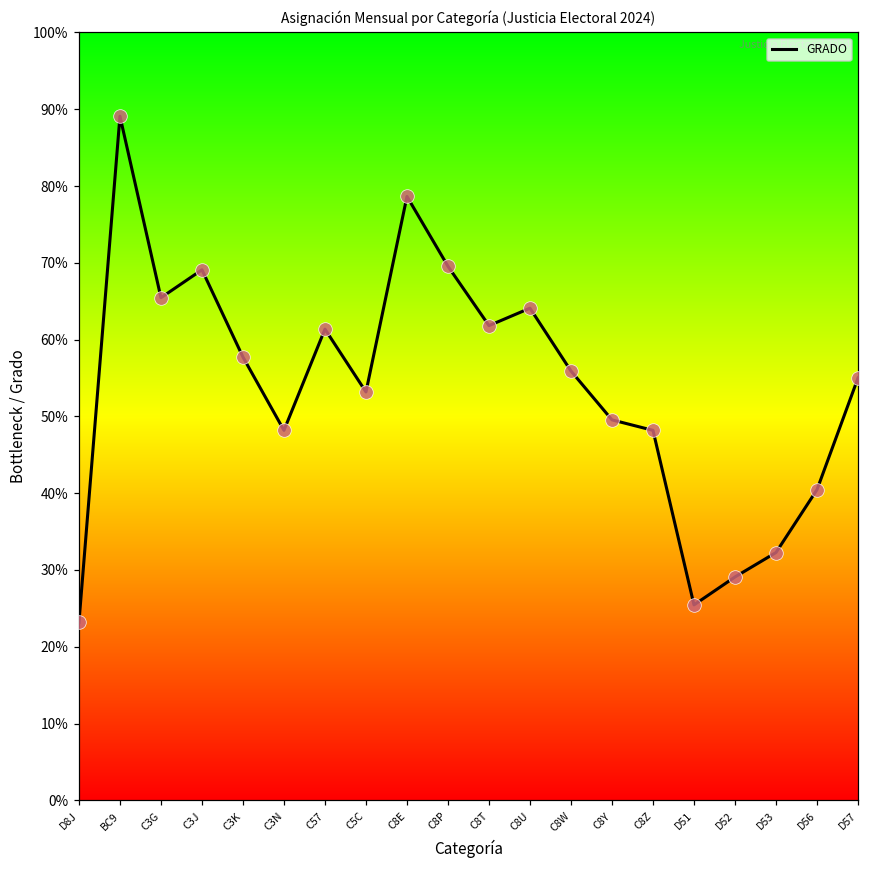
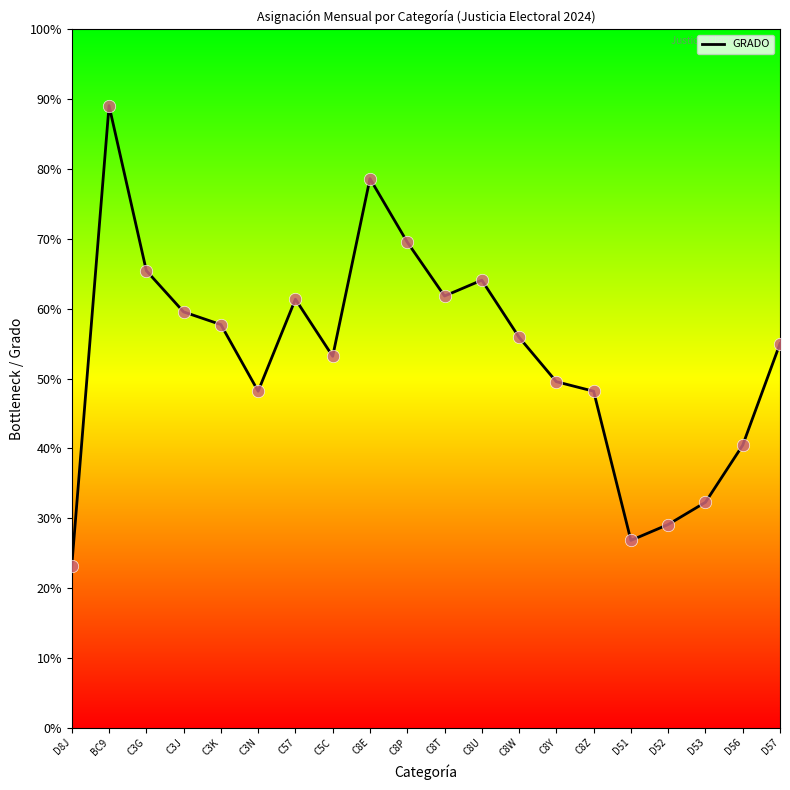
  {
    "D8J": "23%",
    "BC9": "89%",
    "C3G": "65%",
-   "C3J": "69%",
+   "C3J": "60%",
    "C3K": "58%",
    "C3N": "48%",
    "C57": "61%",
    "C5C": "53%",
    "C8E": "79%",
    "C8P": "70%",
    "C8T": "62%",
    "C8U": "64%",
    "C8W": "56%",
    "C8Y": "50%",
    "C8Z": "48%",
-   "D51": "25%",
+   "D51": "27%",
    "D52": "29%",
    "D53": "32%",
    "D56": "40%",
    "D57": "55%"
  }
